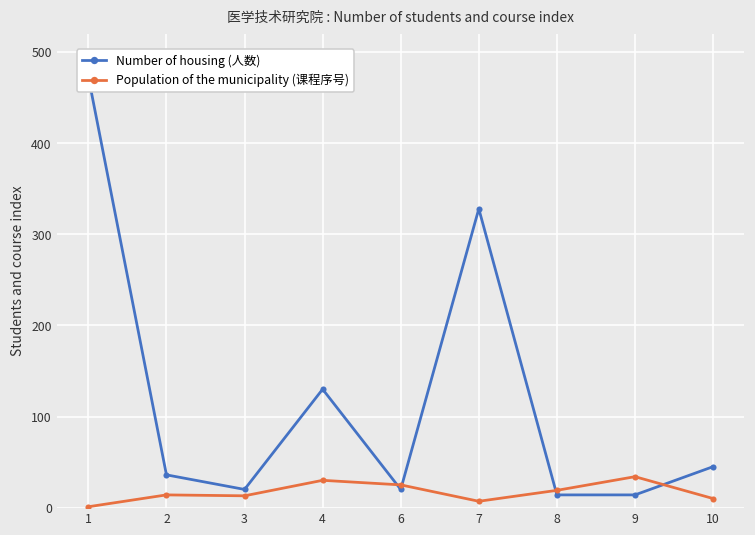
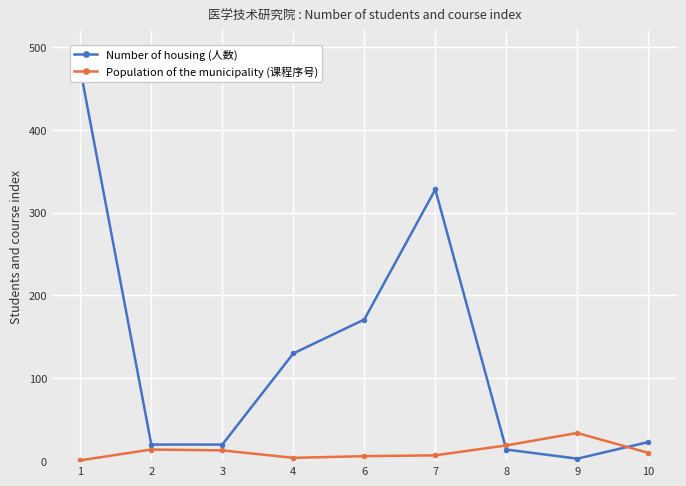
  {
    "Number of housing (人数)": {
-     "2": 40,
+     "2": 20,
      "3": 20,
      "4": 130,
-     "6": 20,
+     "6": 170,
      "7": 330,
      "8": 10,
-     "9": 10,
-     "10": 50
+     "9": 0,
+     "10": 20
    },
    "Population of the municipality (课程序号)": {
      "1": 0,
      "2": 10,
      "3": 10,
-     "4": 30,
-     "6": 30,
+     "4": 0,
+     "6": 10,
      "7": 10,
      "8": 20,
      "9": 30,
      "10": 10
    }
  }
